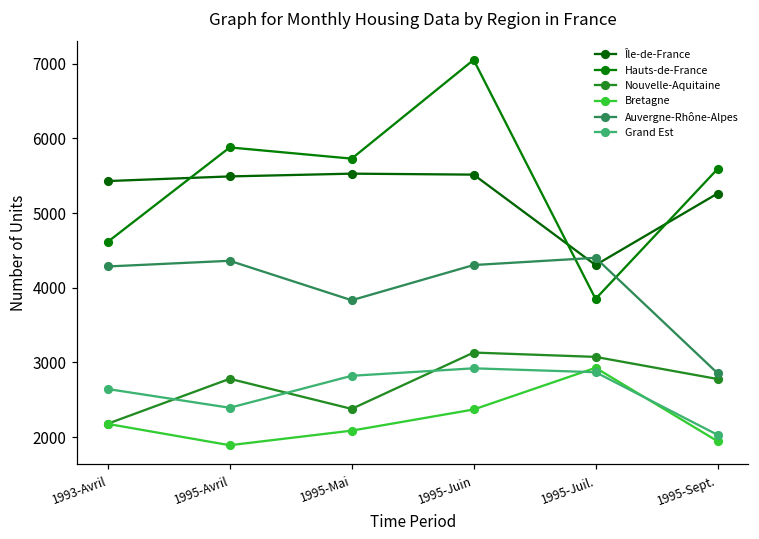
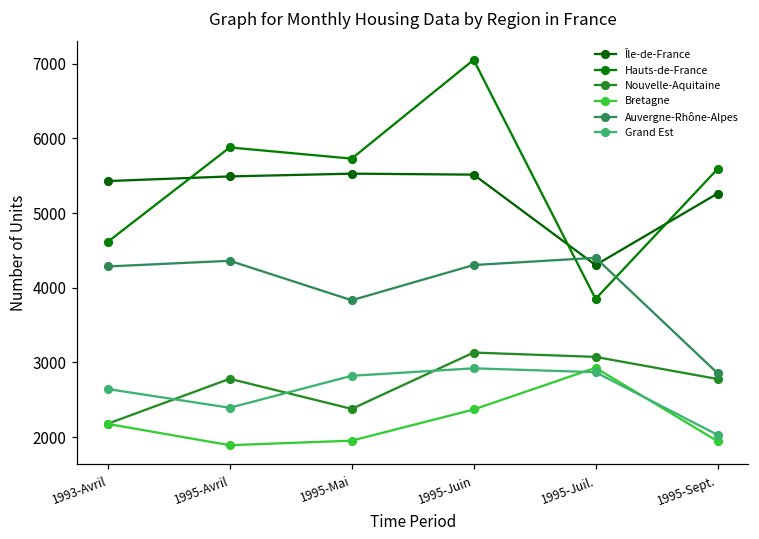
  {
    "Bretagne": {
      "1995-Avril": 1900,
-     "1995-Mai": 2100,
+     "1995-Mai": 2000,
      "1995-Juin": 2400,
      "1995-Juil.": 2900,
      "1995-Sept.": 1900
    }
  }
